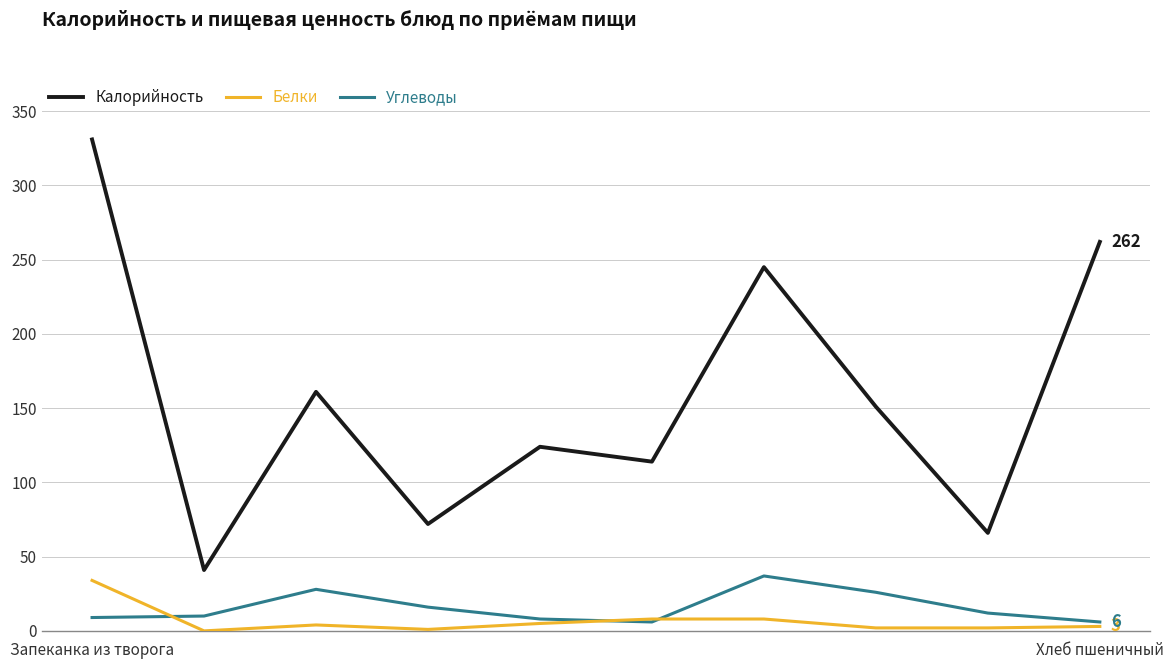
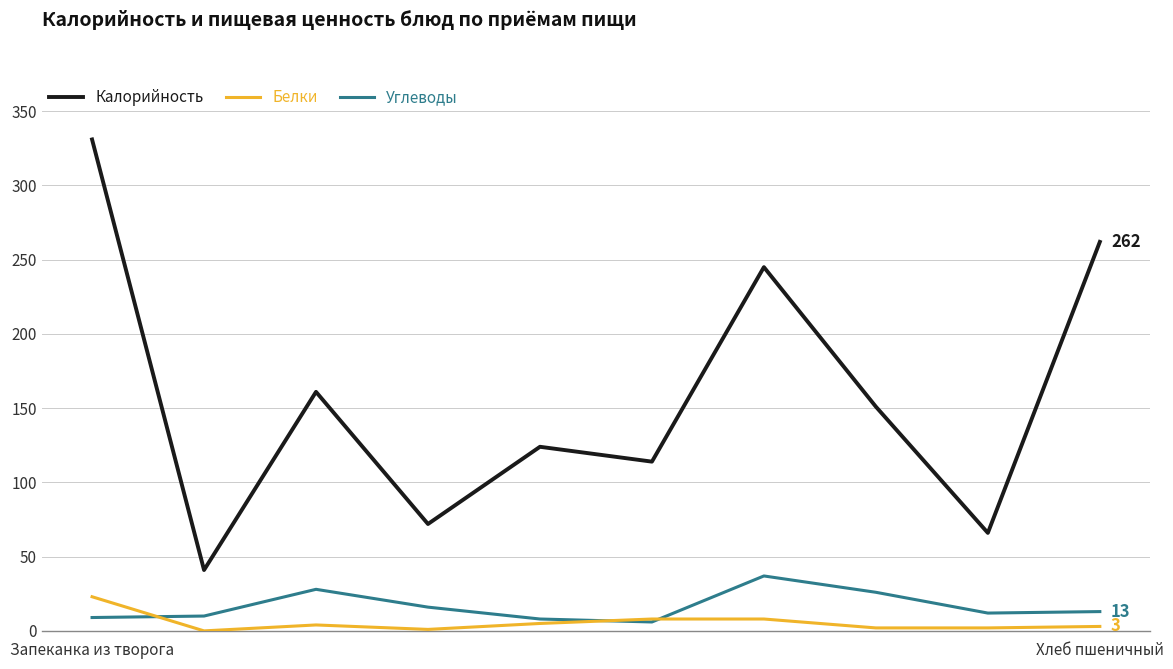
  {
    "Калорийность": {
      "Хлеб пшеничный": 262
    },
    "Белки": {
-     "Запеканка из творога": 34
+     "Запеканка из творога": 23
    },
    "Углеводы": {
-     "Хлеб пшеничный": 6
+     "Хлеб пшеничный": 13
    }
  }
